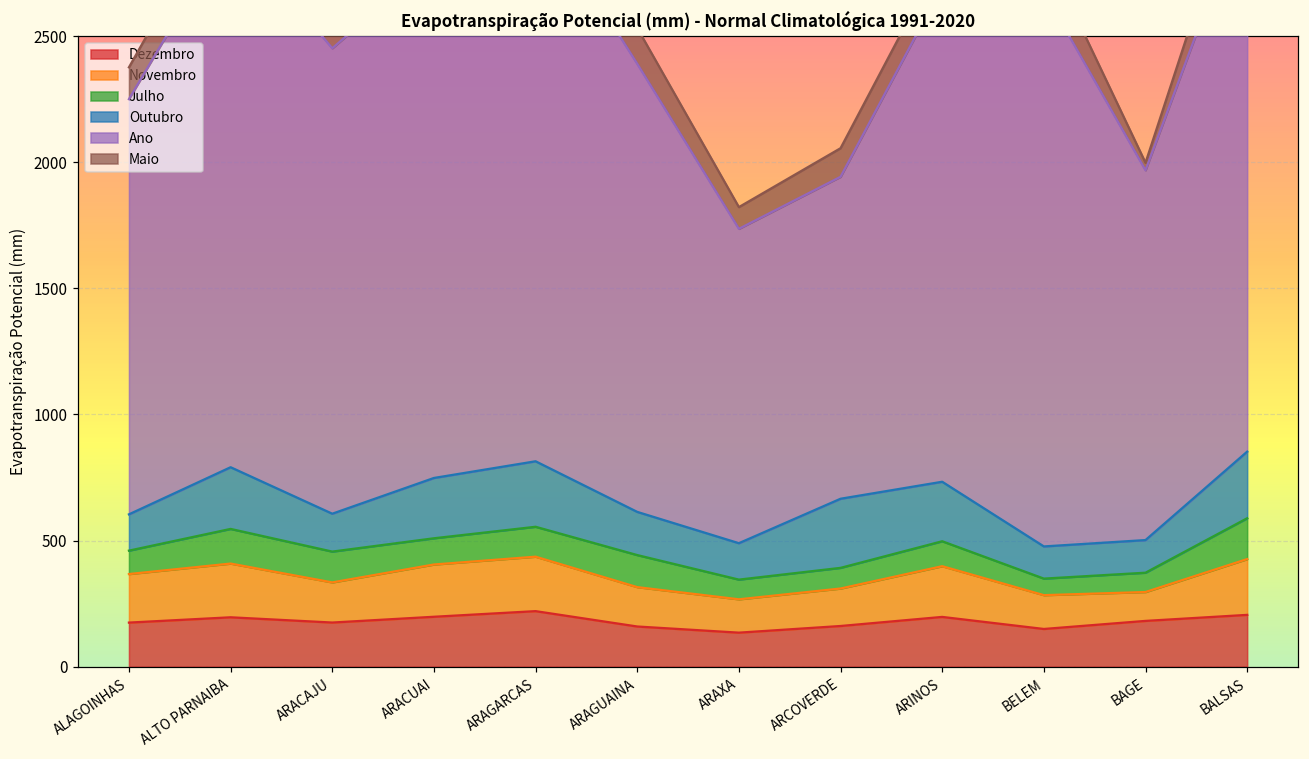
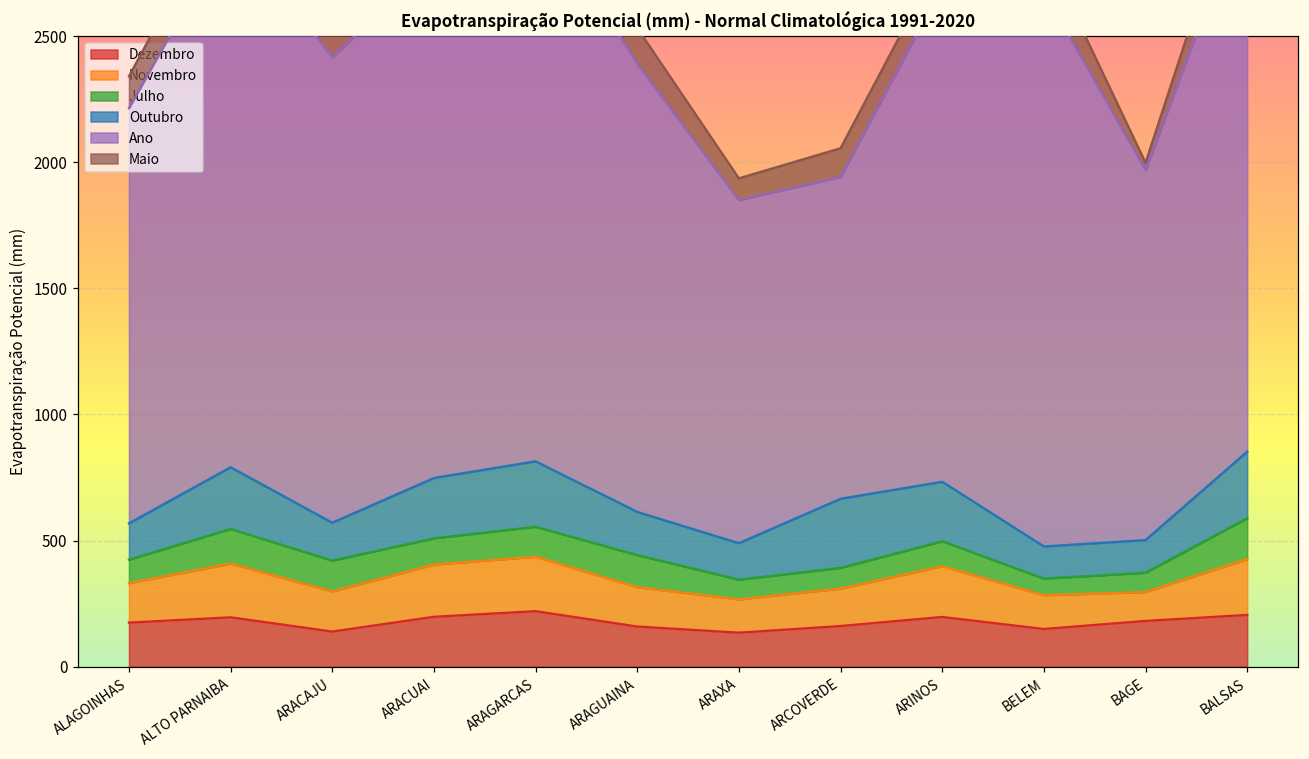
  {
    "Dezembro": {
      "ALAGOINHAS": 170,
      "ALTO PARNAIBA": 200,
-     "ARACAJU": 170,
+     "ARACAJU": 140,
      "ARACUAI": 200,
      "ARAGARCAS": 220,
      "ARAGUAINA": 160,
      "ARAXA": 130,
      "ARCOVERDE": 160,
      "ARINOS": 200,
      "BELEM": 150,
      "BAGE": 180,
      "BALSAS": 210
    },
    "Novembro": {
-     "ALAGOINHAS": 190,
+     "ALAGOINHAS": 160,
      "ALTO PARNAIBA": 210,
      "ARACAJU": 160,
      "ARACUAI": 210,
      "ARAGARCAS": 220,
      "ARAGUAINA": 160,
      "ARAXA": 130,
      "ARCOVERDE": 150,
      "ARINOS": 200,
      "BELEM": 130,
      "BAGE": 110,
      "BALSAS": 220
    },
    "Julho": {
      "ALAGOINHAS": 90,
      "ALTO PARNAIBA": 140,
      "ARACAJU": 120,
      "ARACUAI": 100,
      "ARAGARCAS": 120,
      "ARAGUAINA": 130,
      "ARAXA": 80,
      "ARCOVERDE": 80,
      "ARINOS": 100,
      "BELEM": 70,
      "BAGE": 80,
      "BALSAS": 160
    },
    "Outubro": {
      "ALAGOINHAS": 140,
      "ALTO PARNAIBA": 240,
      "ARACAJU": 150,
      "ARACUAI": 240,
      "ARAGARCAS": 260,
      "ARAGUAINA": 170,
      "ARAXA": 140,
      "ARCOVERDE": 270,
      "ARINOS": 240,
      "BELEM": 130,
      "BAGE": 130,
      "BALSAS": 260
    },
    "Ano": {
      "ARACAJU": 1850,
      "ARAGUAINA": 1780,
-     "ARAXA": 1250,
+     "ARAXA": 1360,
      "ARCOVERDE": 1280,
      "BAGE": 1470
    },
    "Maio": {
      "ARAXA": 90,
      "ARCOVERDE": 110,
      "BAGE": 30
    }
  }
